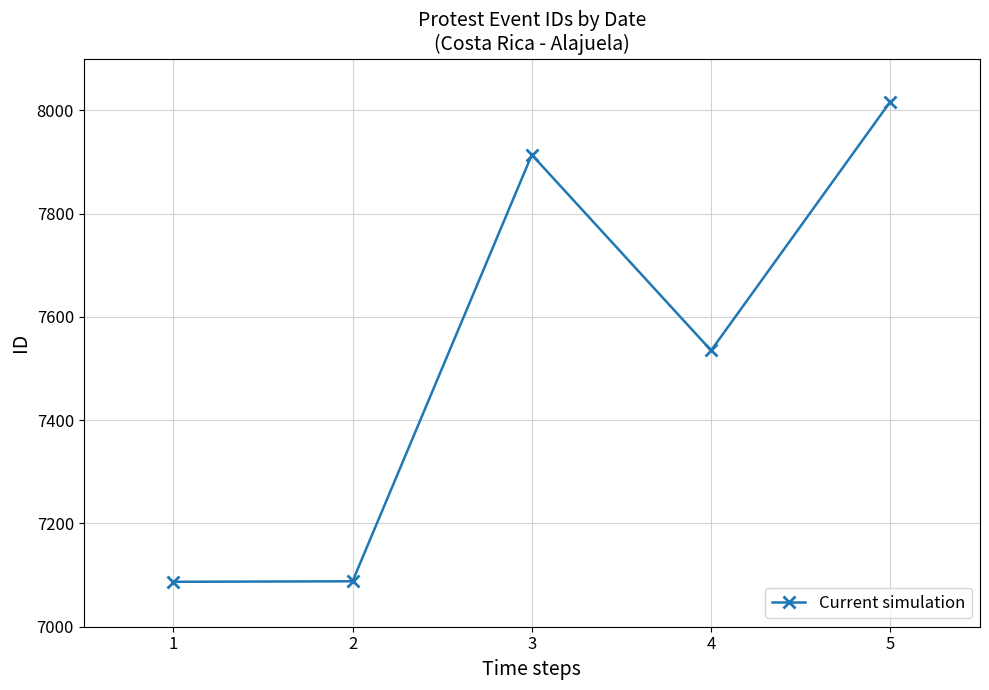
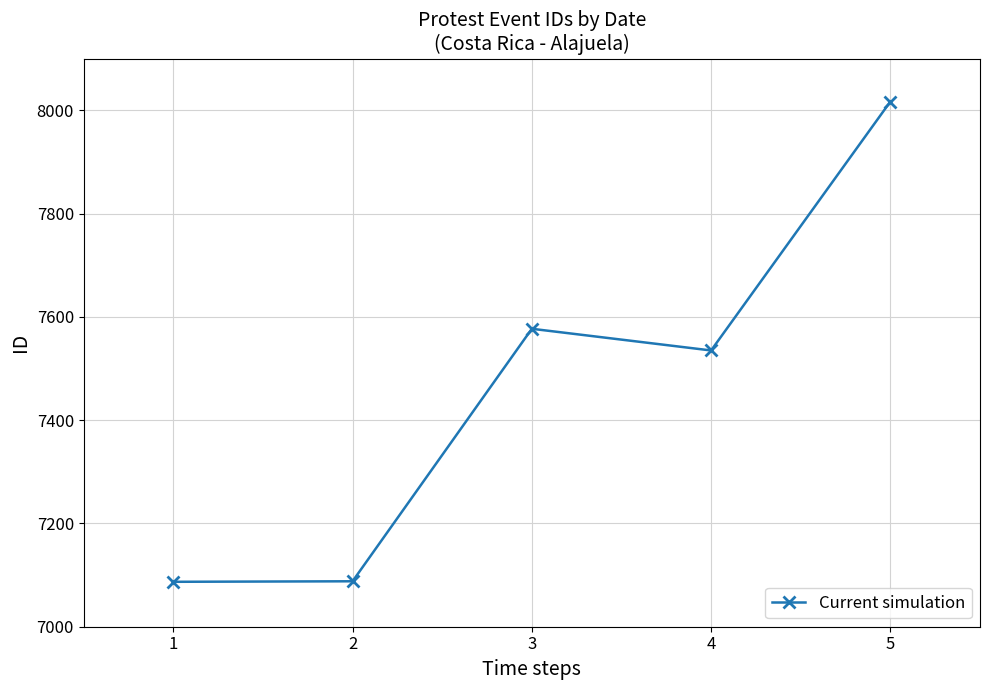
  {
    "1": 7090,
    "2": 7090,
-   "3": 7910,
+   "3": 7580,
    "4": 7540,
    "5": 8020
  }
